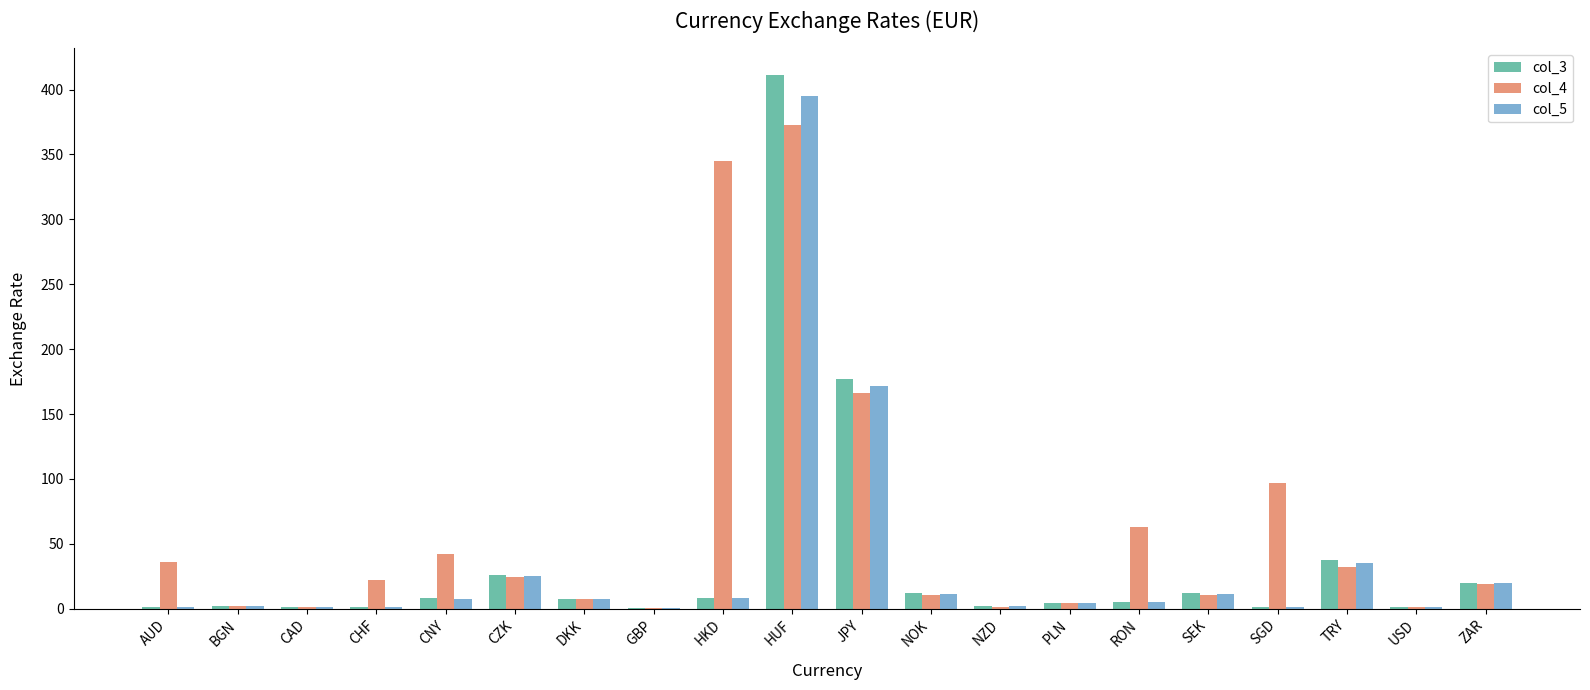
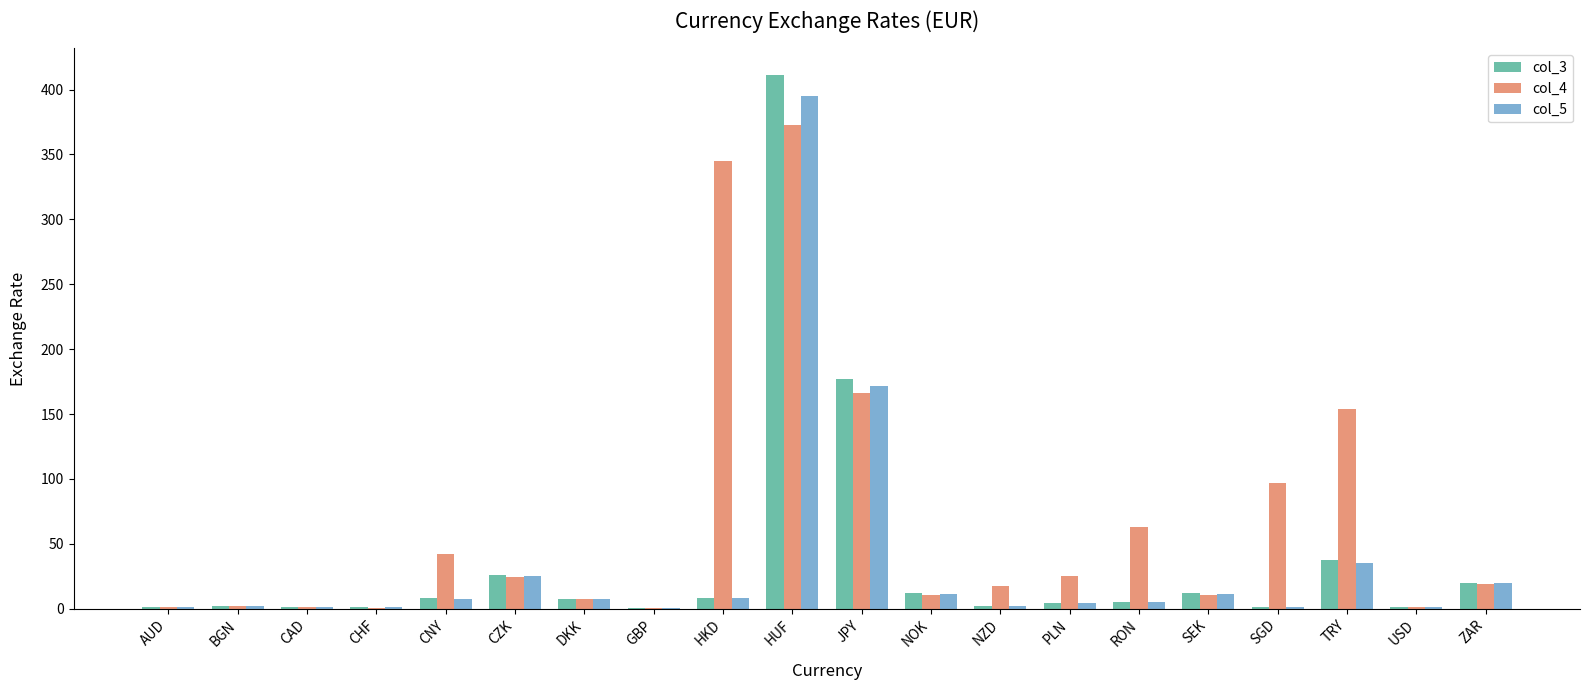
  {
    "col_4": {
-     "AUD": 36,
-     "CHF": 22,
+     "AUD": 2,
+     "CHF": 1,
      "CNY": 42,
      "CZK": 24,
      "DKK": 7,
      "HKD": 345,
      "HUF": 372,
      "JPY": 167,
      "NOK": 11,
-     "NZD": 2,
-     "PLN": 4,
+     "NZD": 17,
+     "PLN": 25,
      "RON": 63,
      "SEK": 11,
      "SGD": 97,
-     "TRY": 32,
+     "TRY": 154,
      "ZAR": 19
    }
  }
